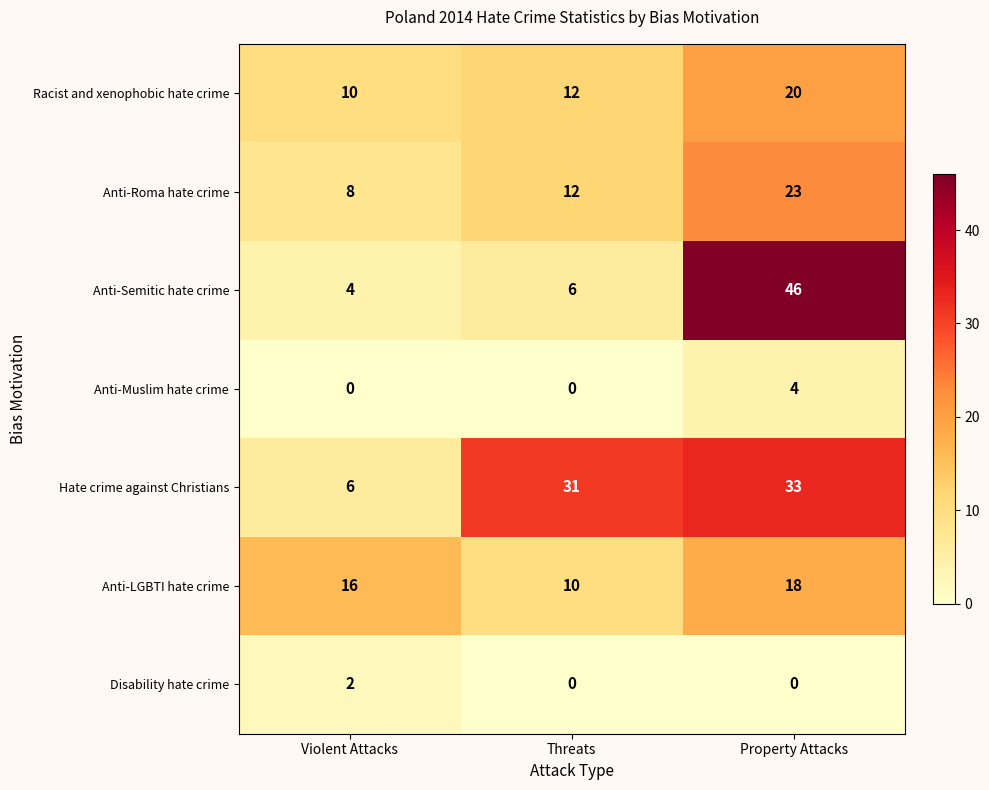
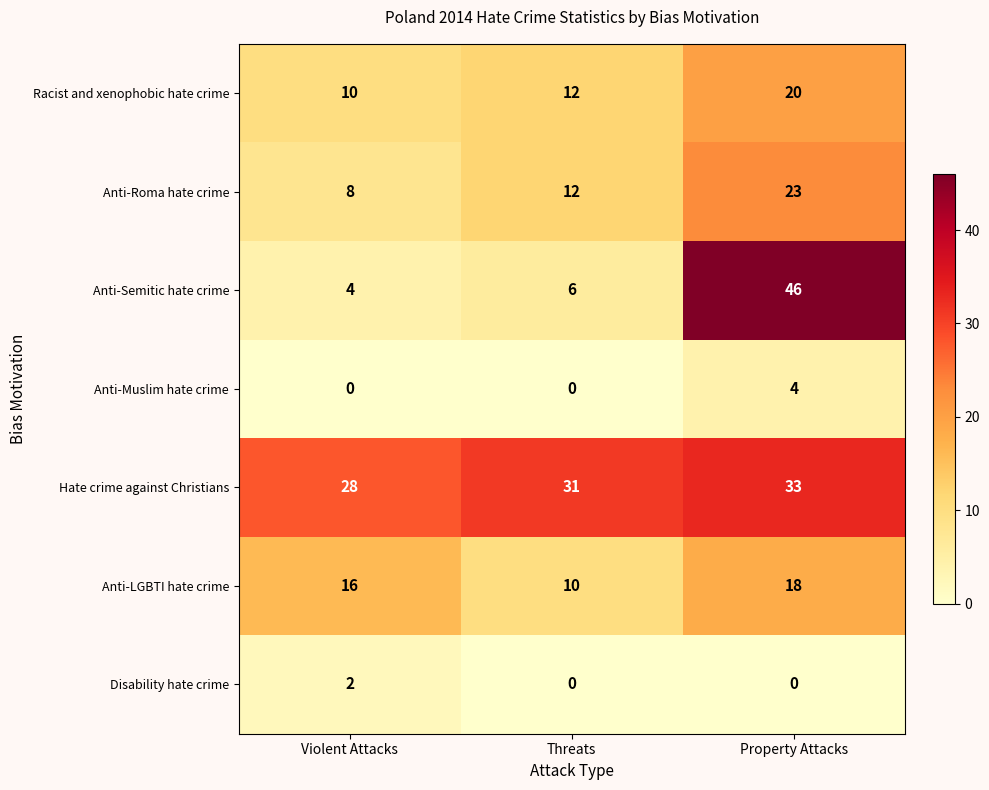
  {
    "Racist and xenophobic hate crime": {
      "Violent Attacks": 10,
      "Threats": 12,
      "Property Attacks": 20
    },
    "Anti-Roma hate crime": {
      "Violent Attacks": 8,
      "Threats": 12,
      "Property Attacks": 23
    },
    "Anti-Semitic hate crime": {
      "Violent Attacks": 4,
      "Threats": 6,
      "Property Attacks": 46
    },
    "Anti-Muslim hate crime": {
      "Violent Attacks": 0,
      "Threats": 0,
      "Property Attacks": 4
    },
    "Hate crime against Christians": {
-     "Violent Attacks": 6,
+     "Violent Attacks": 28,
      "Threats": 31,
      "Property Attacks": 33
    },
    "Anti-LGBTI hate crime": {
      "Violent Attacks": 16,
      "Threats": 10,
      "Property Attacks": 18
    },
    "Disability hate crime": {
      "Violent Attacks": 2,
      "Threats": 0,
      "Property Attacks": 0
    }
  }
